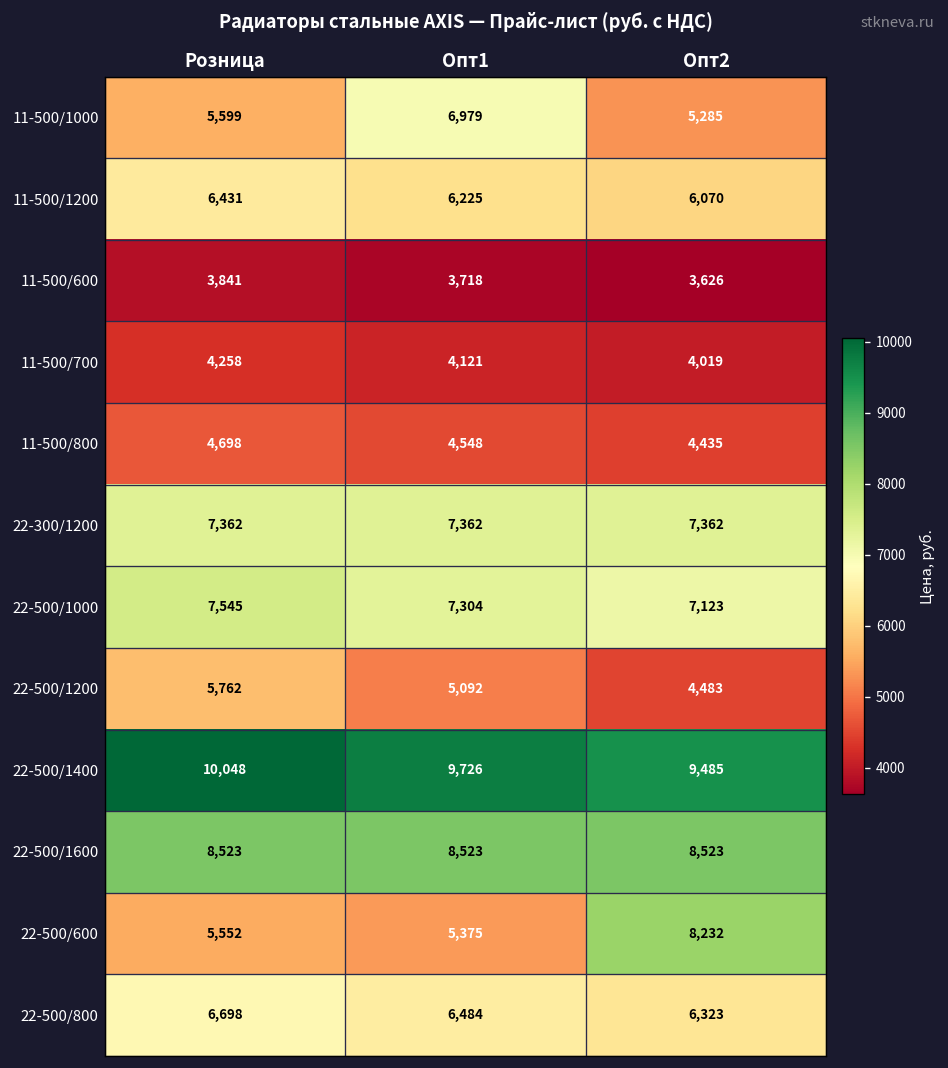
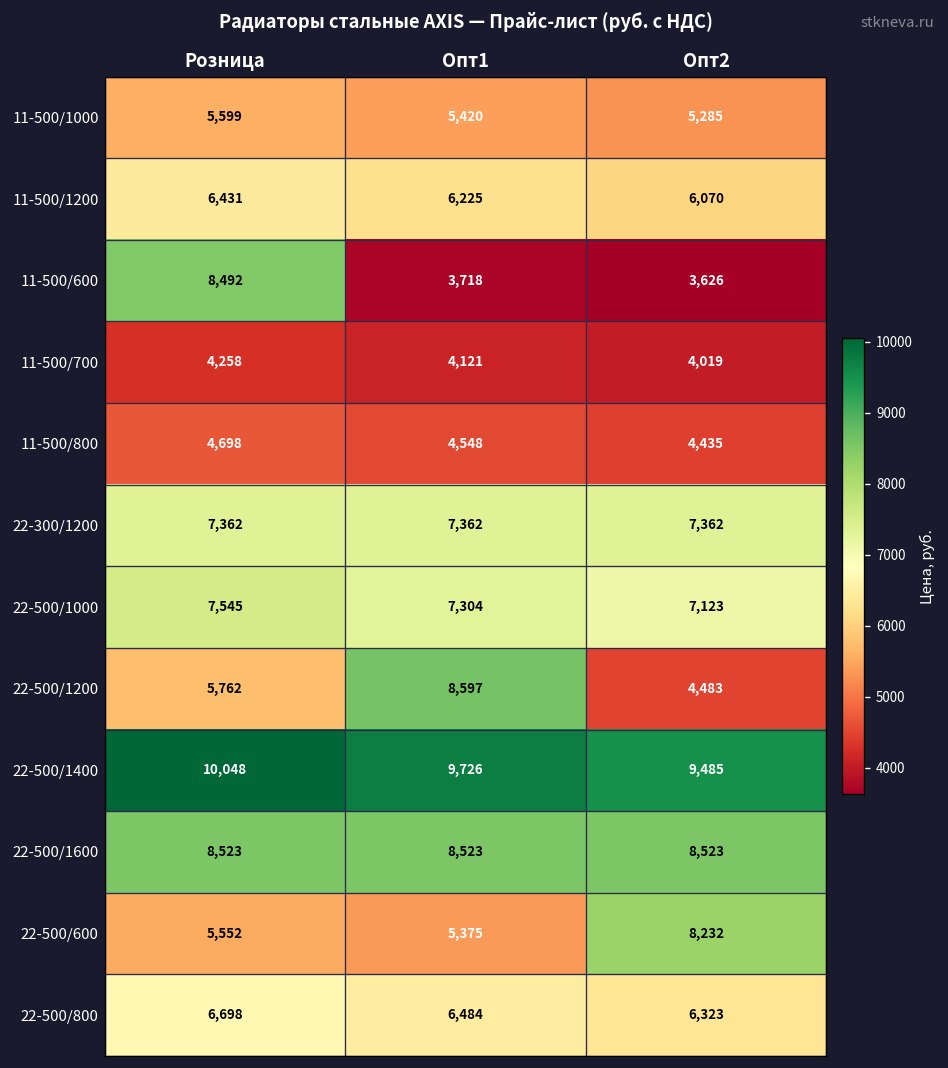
  {
    "11-500/1000": {
      "Розница": "5,599",
-     "Опт1": "6,979",
+     "Опт1": "5,420",
      "Опт2": "5,285"
    },
    "11-500/1200": {
      "Розница": "6,431",
      "Опт1": "6,225",
      "Опт2": "6,070"
    },
    "11-500/600": {
-     "Розница": "3,841",
+     "Розница": "8,492",
      "Опт1": "3,718",
      "Опт2": "3,626"
    },
    "11-500/700": {
      "Розница": "4,258",
      "Опт1": "4,121",
      "Опт2": "4,019"
    },
    "11-500/800": {
      "Розница": "4,698",
      "Опт1": "4,548",
      "Опт2": "4,435"
    },
    "22-300/1200": {
      "Розница": "7,362",
      "Опт1": "7,362",
      "Опт2": "7,362"
    },
    "22-500/1000": {
      "Розница": "7,545",
      "Опт1": "7,304",
      "Опт2": "7,123"
    },
    "22-500/1200": {
      "Розница": "5,762",
-     "Опт1": "5,092",
+     "Опт1": "8,597",
      "Опт2": "4,483"
    },
    "22-500/1400": {
      "Розница": "10,048",
      "Опт1": "9,726",
      "Опт2": "9,485"
    },
    "22-500/1600": {
      "Розница": "8,523",
      "Опт1": "8,523",
      "Опт2": "8,523"
    },
    "22-500/600": {
      "Розница": "5,552",
      "Опт1": "5,375",
      "Опт2": "8,232"
    },
    "22-500/800": {
      "Розница": "6,698",
      "Опт1": "6,484",
      "Опт2": "6,323"
    }
  }
